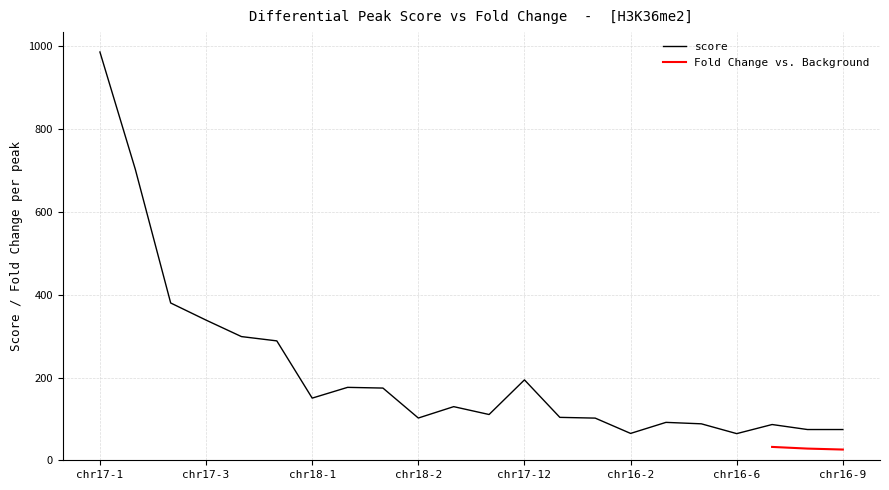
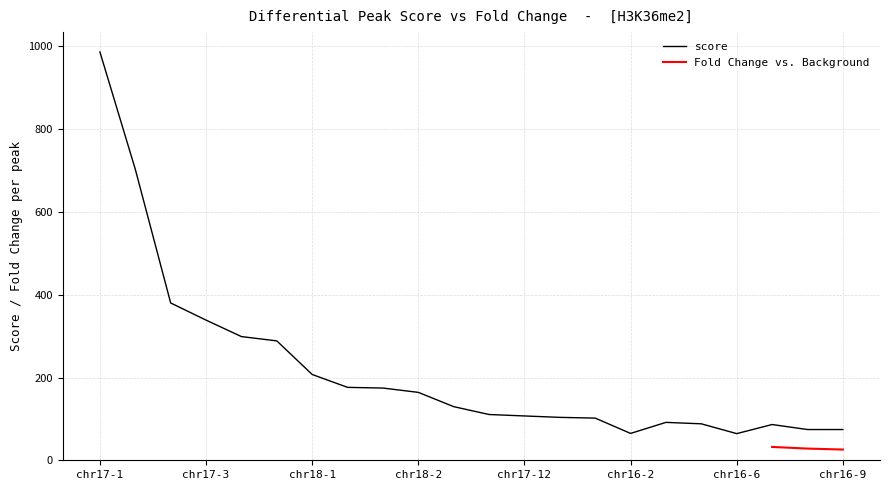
  {
    "score": {
      "chr17-1": 990,
      "chr17-3": 340,
-     "chr18-1": 150,
-     "chr18-2": 100,
-     "chr17-12": 190,
+     "chr18-1": 210,
+     "chr18-2": 160,
+     "chr17-12": 110,
      "chr16-2": 60,
      "chr16-6": 60,
      "chr16-9": 70
    },
    "Fold Change vs. Background": {
      "chr16-9": 30
    }
  }
